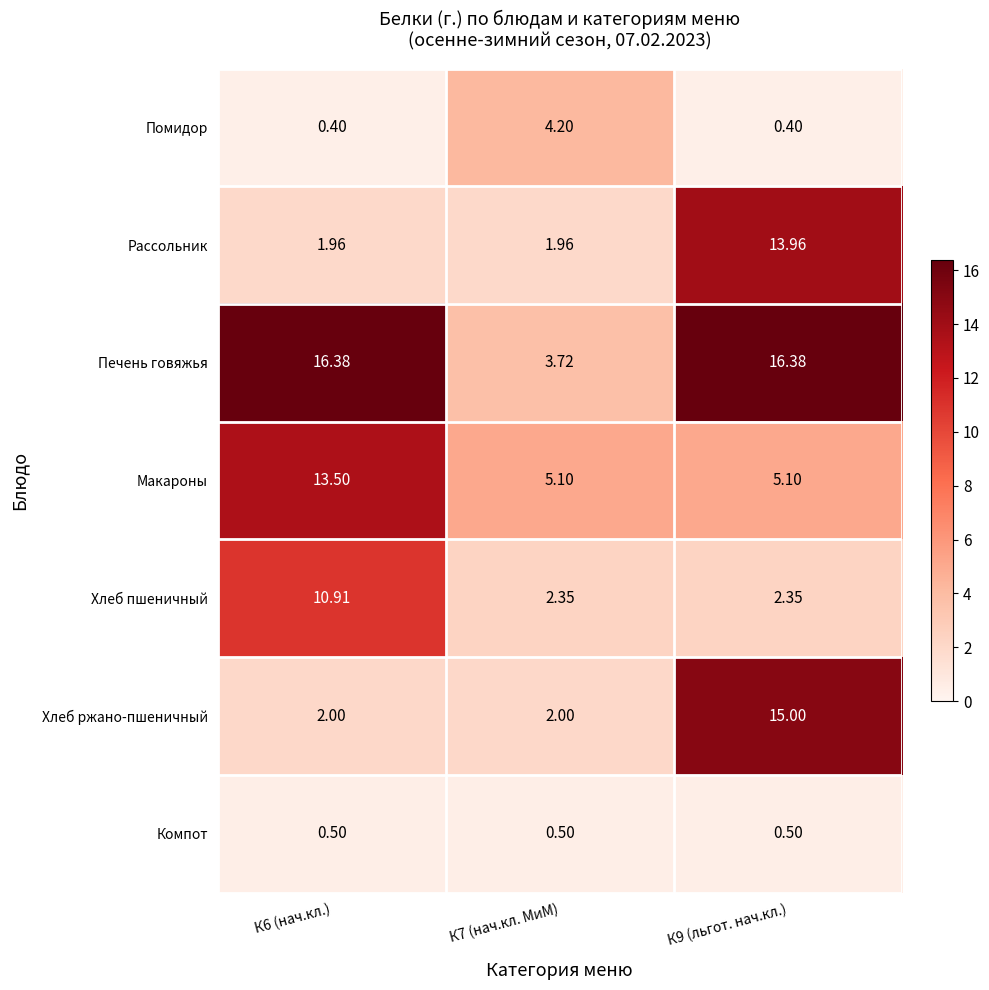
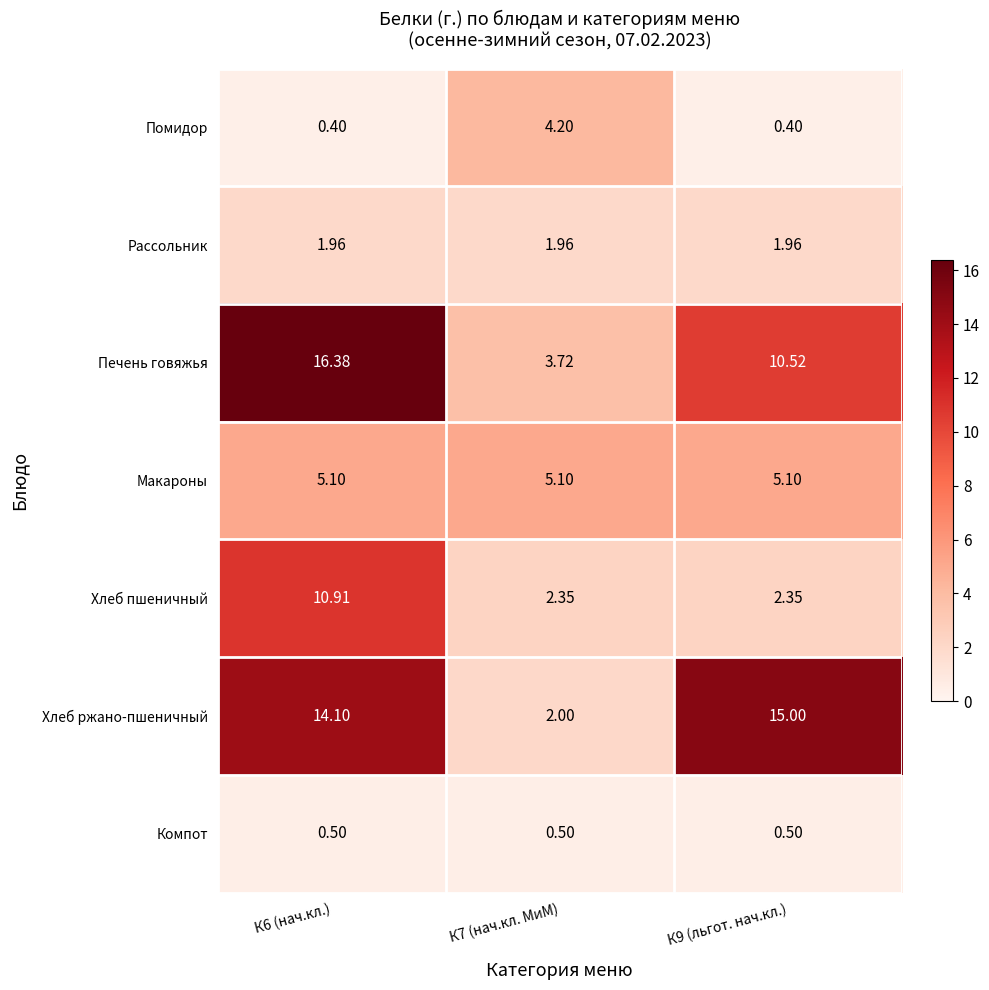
  {
    "Помидор": {
      "К6 (нач.кл.)": 0.40,
      "К7 (нач.кл. МиМ)": 4.20,
      "К9 (льгот. нач.кл.)": 0.40
    },
    "Рассольник": {
      "К6 (нач.кл.)": 1.96,
      "К7 (нач.кл. МиМ)": 1.96,
-     "К9 (льгот. нач.кл.)": 13.96
+     "К9 (льгот. нач.кл.)": 1.96
    },
    "Печень говяжья": {
      "К6 (нач.кл.)": 16.38,
      "К7 (нач.кл. МиМ)": 3.72,
-     "К9 (льгот. нач.кл.)": 16.38
+     "К9 (льгот. нач.кл.)": 10.52
    },
    "Макароны": {
-     "К6 (нач.кл.)": 13.50,
+     "К6 (нач.кл.)": 5.10,
      "К7 (нач.кл. МиМ)": 5.10,
      "К9 (льгот. нач.кл.)": 5.10
    },
    "Хлеб пшеничный": {
      "К6 (нач.кл.)": 10.91,
      "К7 (нач.кл. МиМ)": 2.35,
      "К9 (льгот. нач.кл.)": 2.35
    },
    "Хлеб ржано-пшеничный": {
-     "К6 (нач.кл.)": 2.00,
+     "К6 (нач.кл.)": 14.10,
      "К7 (нач.кл. МиМ)": 2.00,
      "К9 (льгот. нач.кл.)": 15.00
    },
    "Компот": {
      "К6 (нач.кл.)": 0.50,
      "К7 (нач.кл. МиМ)": 0.50,
      "К9 (льгот. нач.кл.)": 0.50
    }
  }
